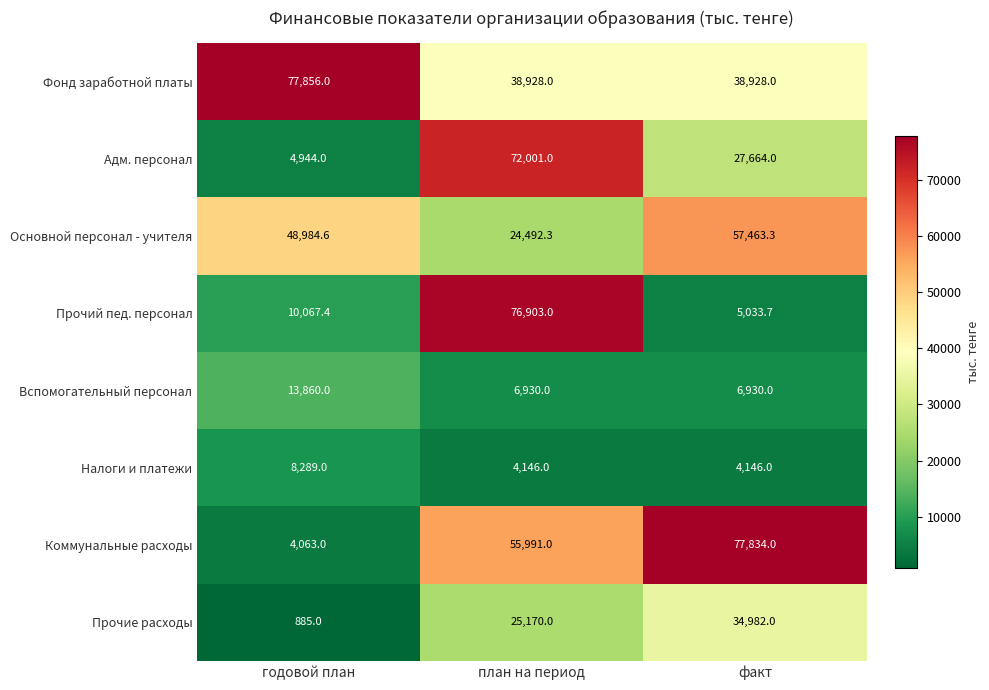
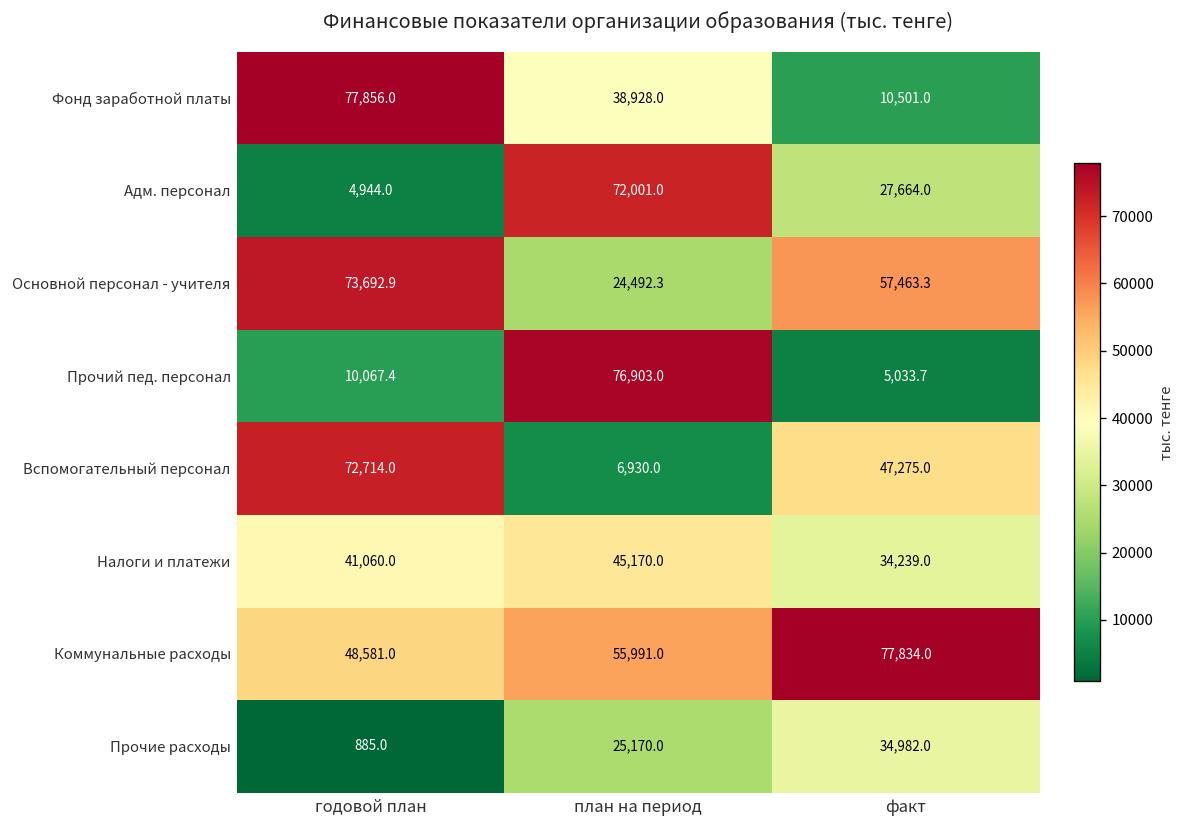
  {
    "Фонд заработной платы": {
      "годовой план": "77,856.0",
      "план на период": "38,928.0",
-     "факт": "38,928.0"
+     "факт": "10,501.0"
    },
    "Адм. персонал": {
      "годовой план": "4,944.0",
      "план на период": "72,001.0",
      "факт": "27,664.0"
    },
    "Основной персонал - учителя": {
-     "годовой план": "48,984.6",
+     "годовой план": "73,692.9",
      "план на период": "24,492.3",
      "факт": "57,463.3"
    },
    "Прочий пед. персонал": {
      "годовой план": "10,067.4",
      "план на период": "76,903.0",
      "факт": "5,033.7"
    },
    "Вспомогательный персонал": {
-     "годовой план": "13,860.0",
+     "годовой план": "72,714.0",
      "план на период": "6,930.0",
-     "факт": "6,930.0"
+     "факт": "47,275.0"
    },
    "Налоги и платежи": {
-     "годовой план": "8,289.0",
-     "план на период": "4,146.0",
-     "факт": "4,146.0"
+     "годовой план": "41,060.0",
+     "план на период": "45,170.0",
+     "факт": "34,239.0"
    },
    "Коммунальные расходы": {
-     "годовой план": "4,063.0",
+     "годовой план": "48,581.0",
      "план на период": "55,991.0",
      "факт": "77,834.0"
    },
    "Прочие расходы": {
      "годовой план": "885.0",
      "план на период": "25,170.0",
      "факт": "34,982.0"
    }
  }
